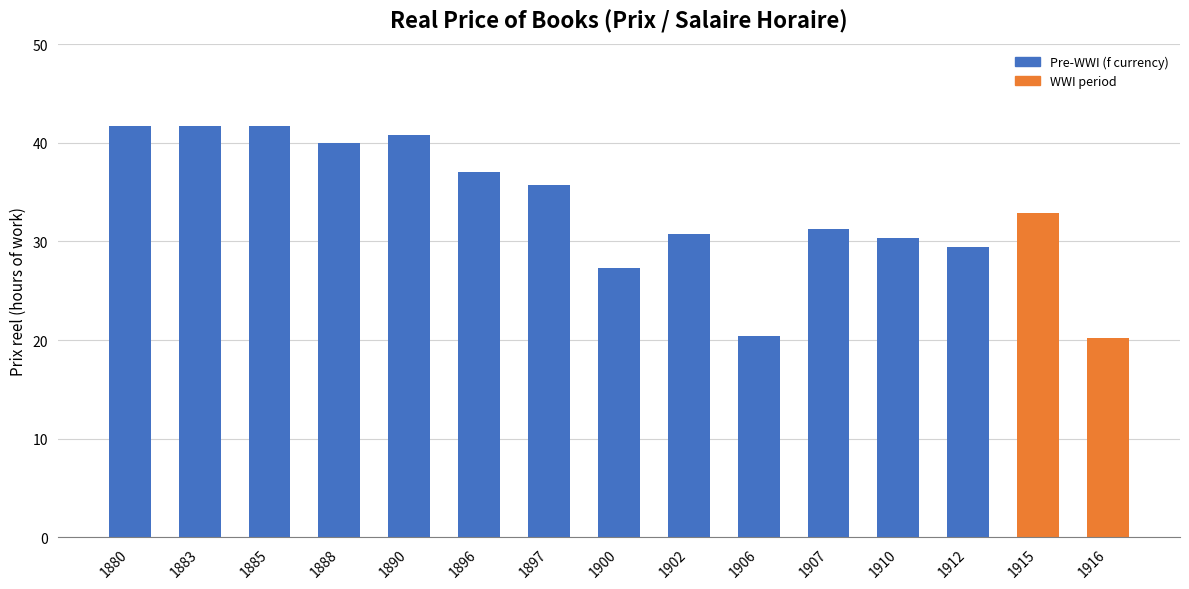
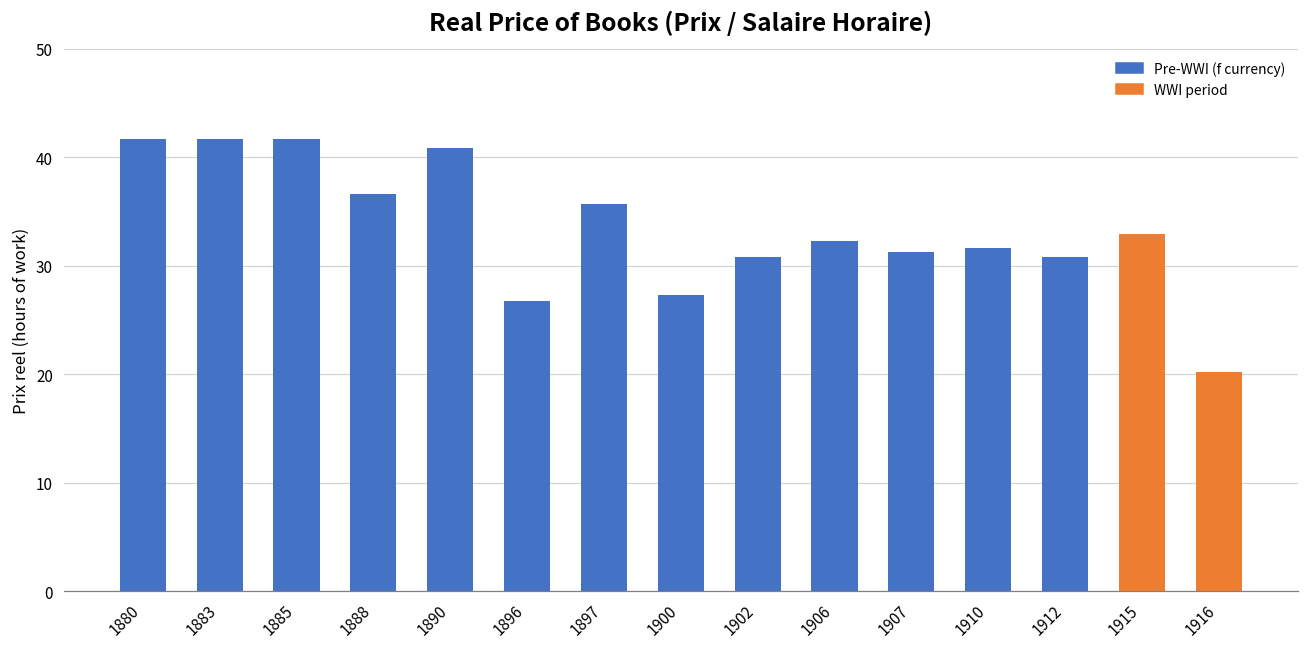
  {
    "1880": 42,
    "1883": 42,
    "1885": 42,
-   "1888": 40,
+   "1888": 37,
    "1890": 41,
-   "1896": 37,
+   "1896": 27,
    "1897": 36,
    "1900": 27,
    "1902": 31,
-   "1906": 20,
+   "1906": 32,
    "1907": 31,
-   "1910": 30,
-   "1912": 29,
+   "1910": 32,
+   "1912": 31,
    "1915": 33,
    "1916": 20
  }
